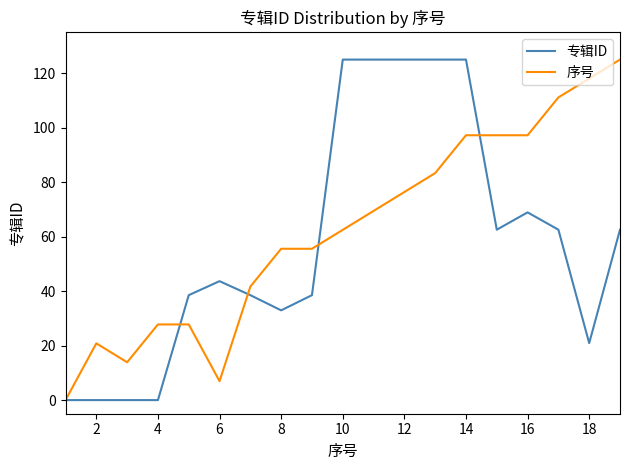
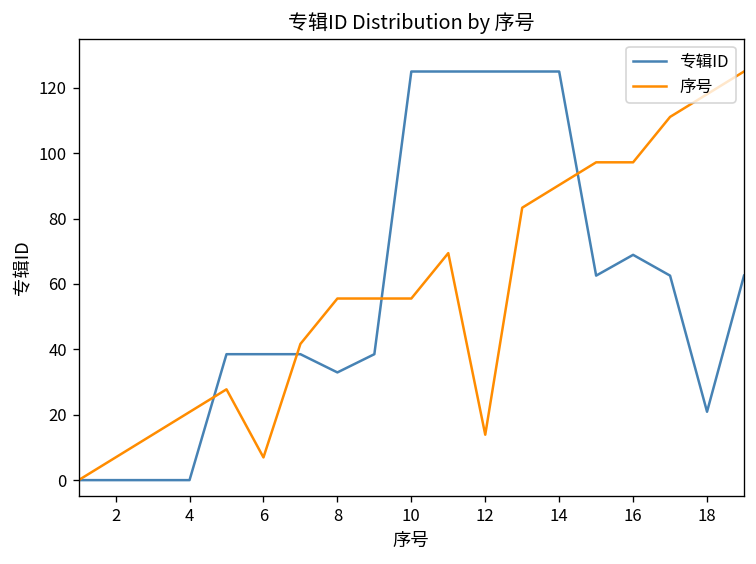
  {
    "专辑ID": {
      "2": 0,
      "4": 0,
-     "6": 44,
+     "6": 39,
      "8": 33,
      "10": 125,
      "12": 125,
      "14": 125,
      "16": 69,
      "18": 21
    },
    "序号": {
-     "2": 21,
-     "4": 28,
+     "2": 7,
+     "4": 21,
      "6": 7,
      "8": 56,
-     "10": 63,
-     "12": 76,
-     "14": 97,
+     "10": 56,
+     "12": 14,
+     "14": 90,
      "16": 97
    }
  }
